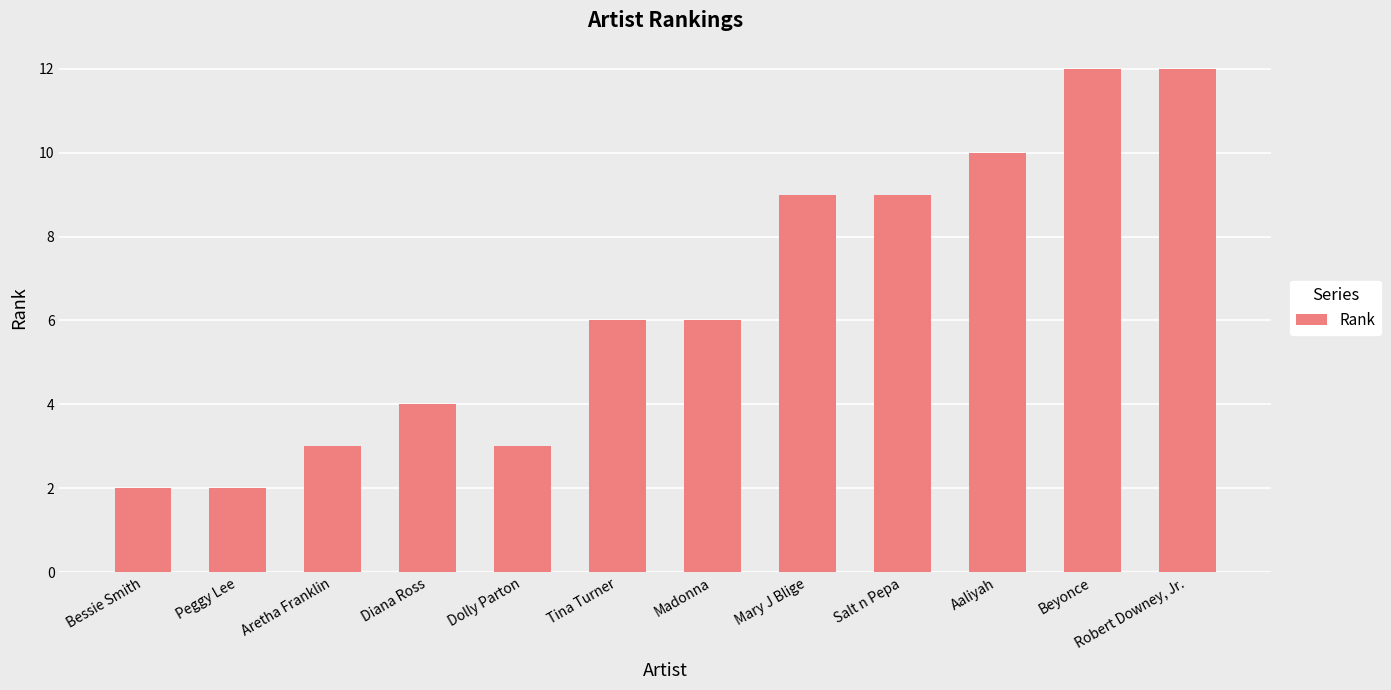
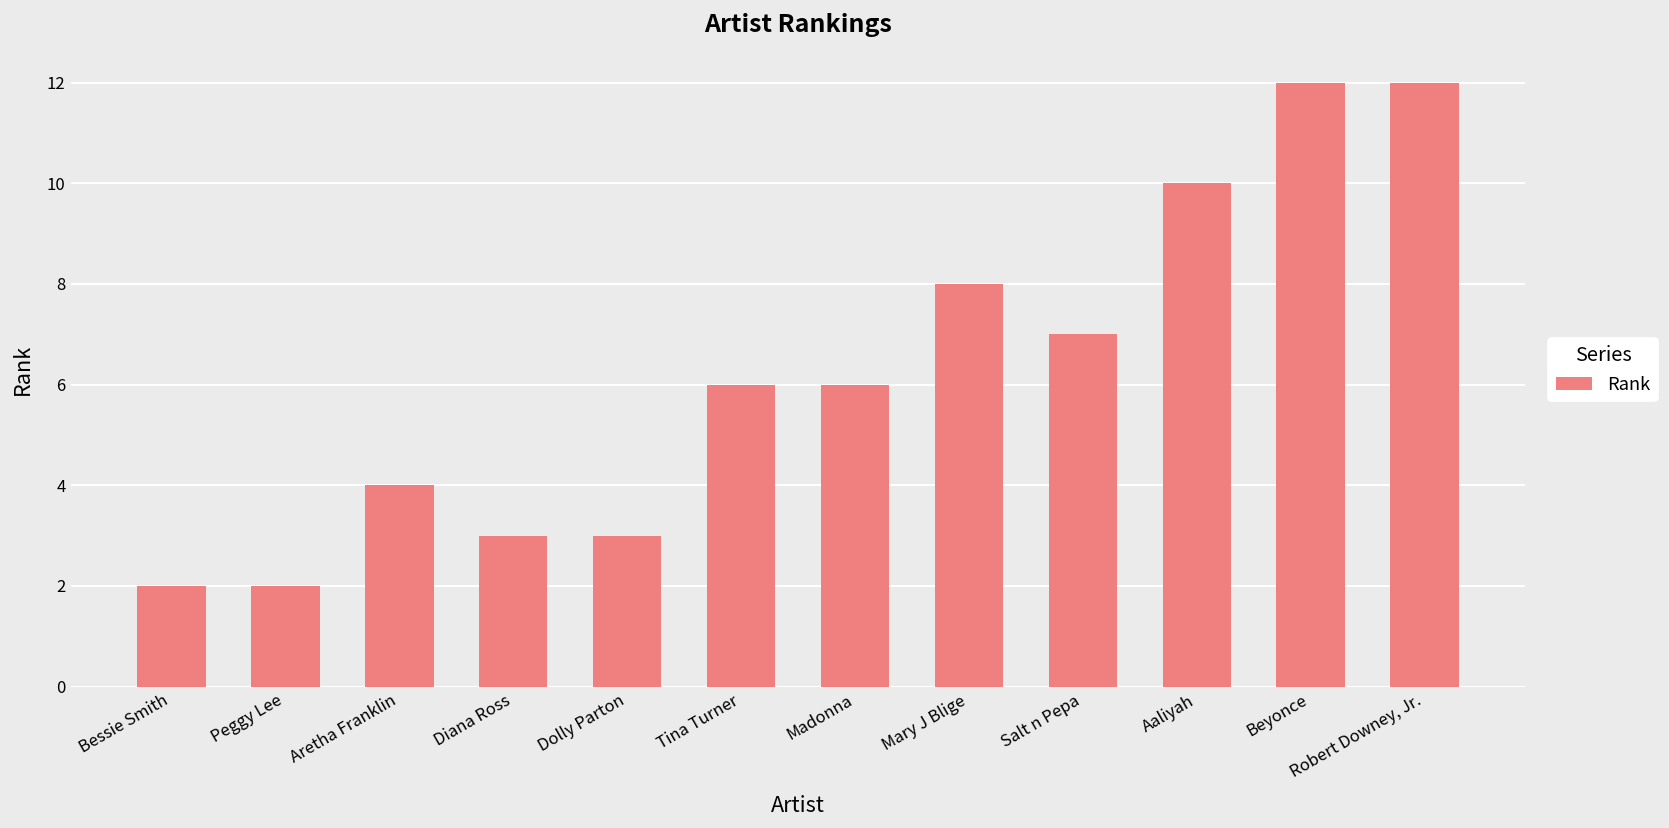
  {
    "Bessie Smith": 2,
    "Peggy Lee": 2,
-   "Aretha Franklin": 3,
-   "Diana Ross": 4,
+   "Aretha Franklin": 4,
+   "Diana Ross": 3,
    "Dolly Parton": 3,
    "Tina Turner": 6,
    "Madonna": 6,
-   "Mary J Blige": 9,
-   "Salt n Pepa": 9,
+   "Mary J Blige": 8,
+   "Salt n Pepa": 7,
    "Aaliyah": 10,
    "Beyonce": 12,
    "Robert Downey, Jr.": 12
  }
